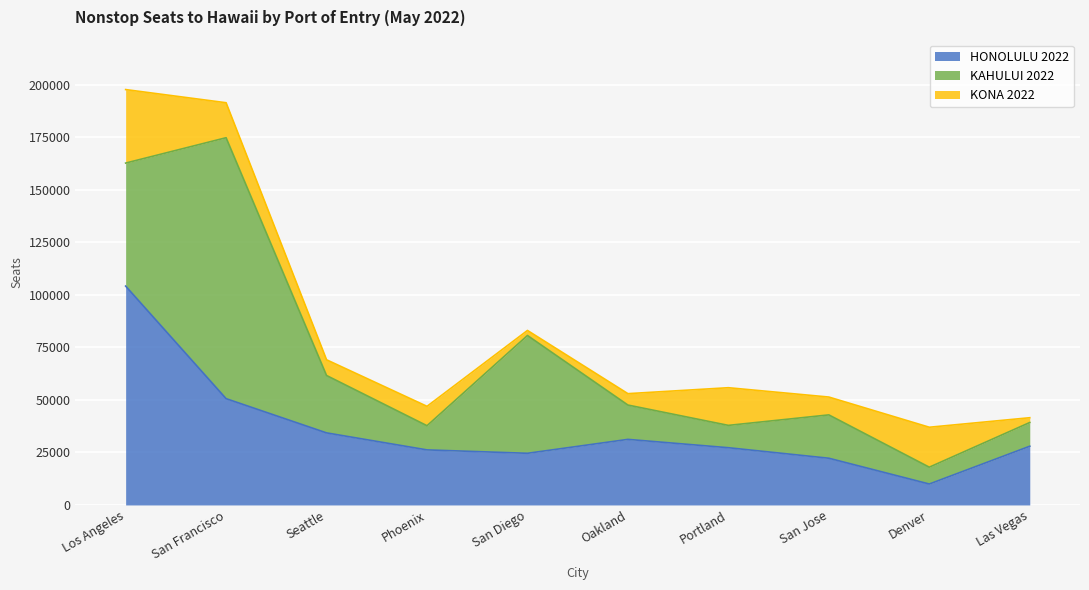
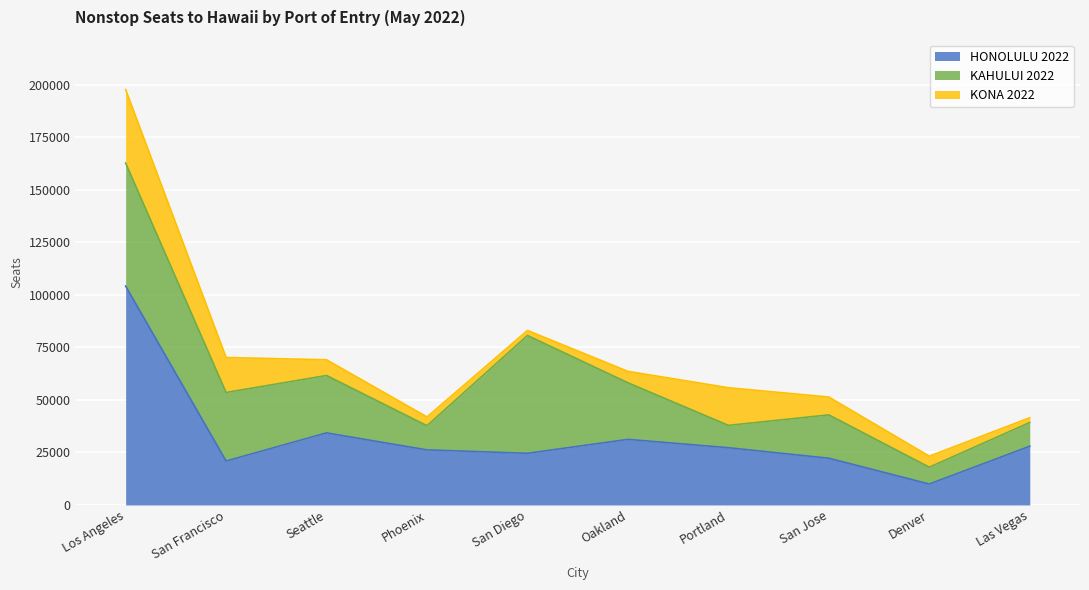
  {
    "HONOLULU 2022": {
      "Los Angeles": 104000,
-     "San Francisco": 51000,
+     "San Francisco": 21000,
      "Seattle": 34000,
      "Phoenix": 26000,
      "San Diego": 25000,
      "Oakland": 31000,
      "Portland": 27000,
      "San Jose": 22000,
      "Denver": 10000,
      "Las Vegas": 28000
    },
    "KAHULUI 2022": {
      "Los Angeles": 59000,
-     "San Francisco": 124000,
+     "San Francisco": 33000,
      "Seattle": 27000,
      "Phoenix": 12000,
      "San Diego": 56000,
-     "Oakland": 16000,
+     "Oakland": 27000,
      "Portland": 11000,
      "San Jose": 21000,
      "Denver": 8000,
      "Las Vegas": 11000
    },
    "KONA 2022": {
      "Los Angeles": 35000,
      "San Francisco": 17000,
      "Seattle": 7000,
-     "Phoenix": 9000,
+     "Phoenix": 4000,
      "San Diego": 2000,
      "Oakland": 5000,
      "Portland": 18000,
      "San Jose": 8000,
-     "Denver": 19000,
+     "Denver": 5000,
      "Las Vegas": 2000
    }
  }
